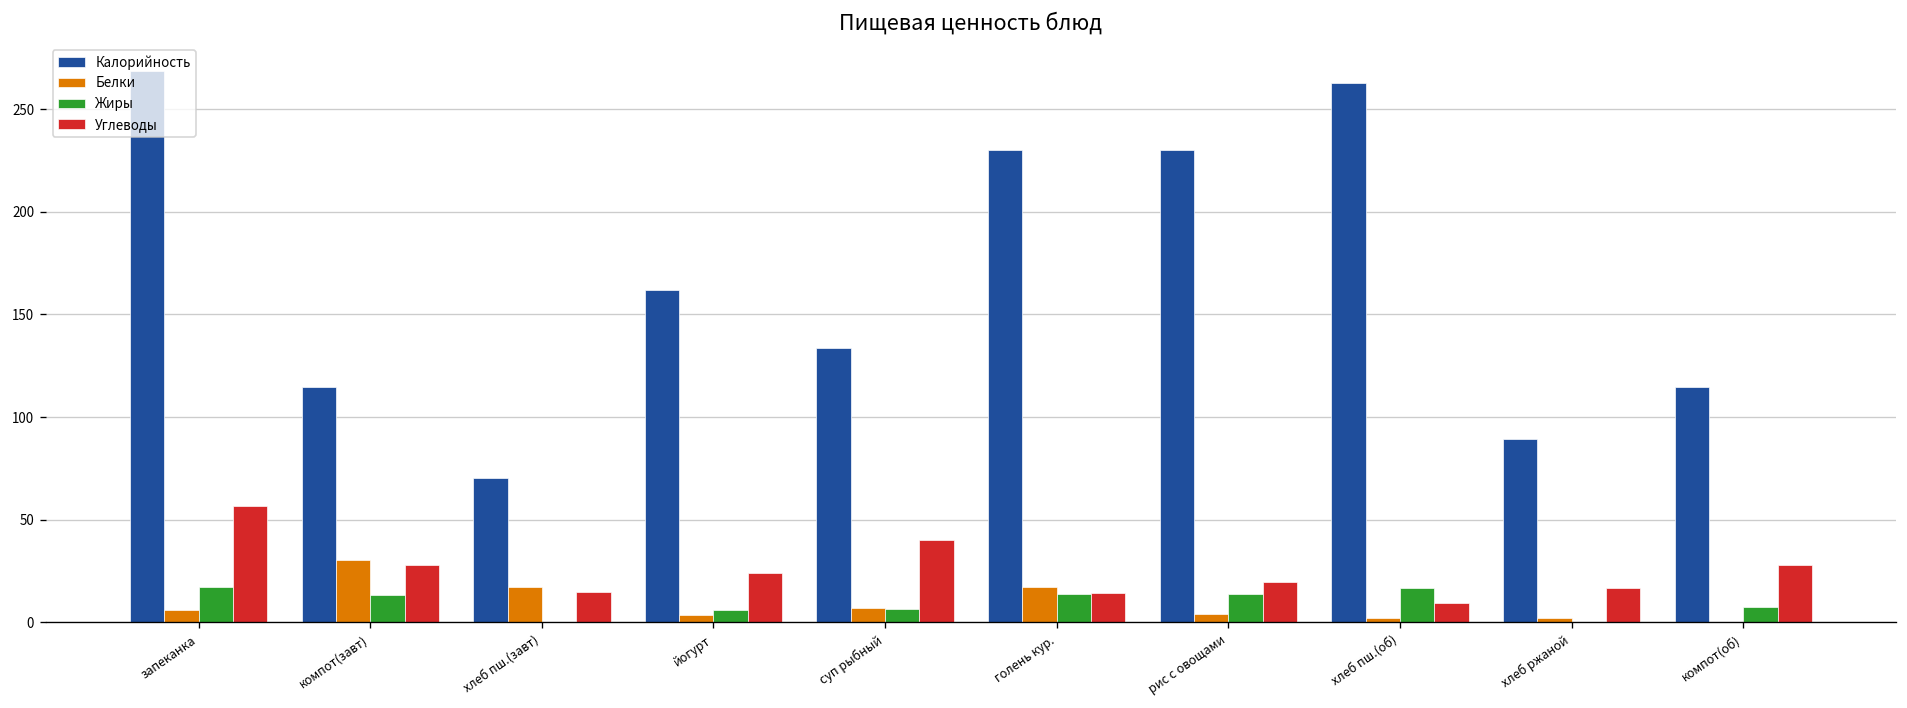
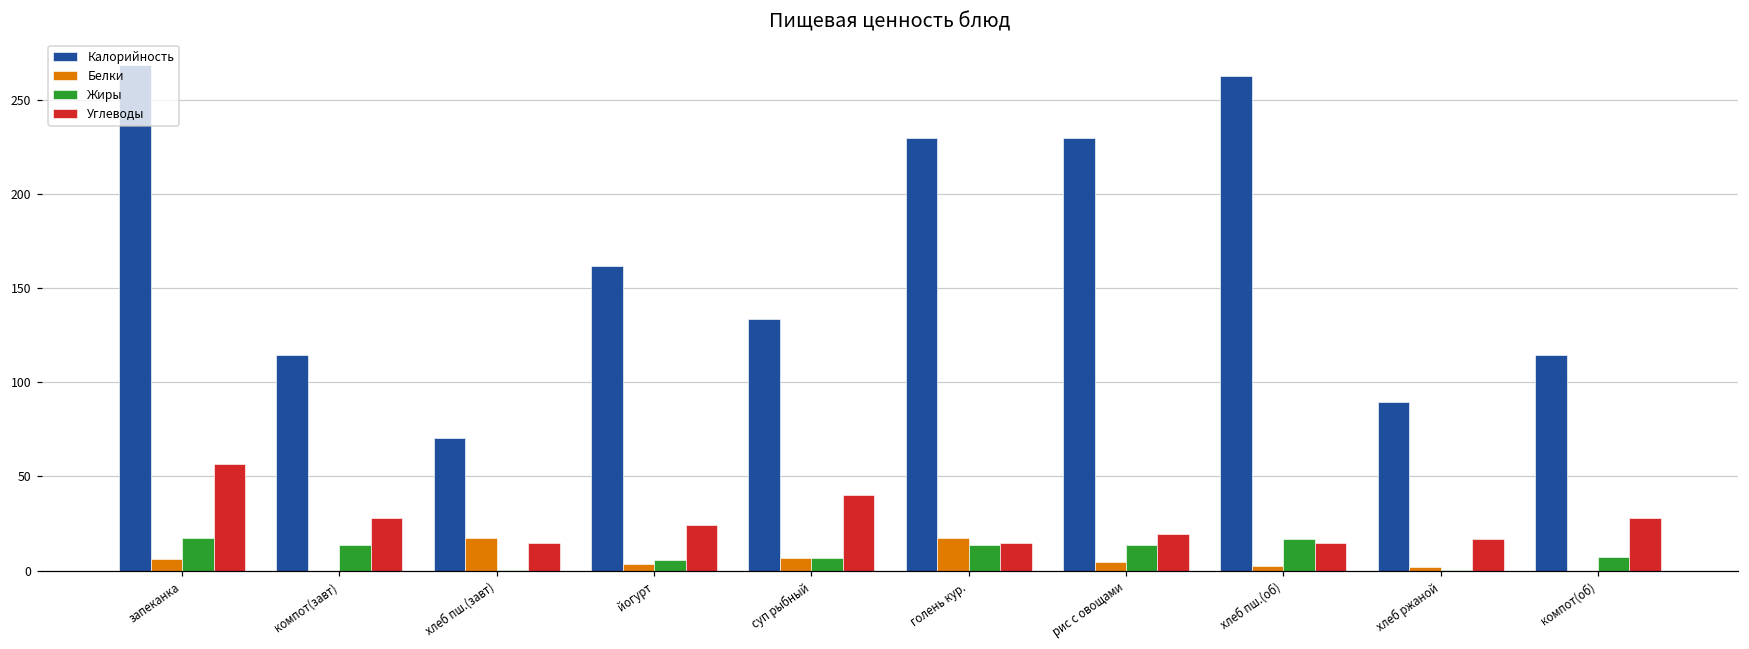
  {
    "Калорийность": {
      "компот(завт)": 115,
      "хлеб пш.(завт)": 70,
      "йогурт": 162,
      "суп рыбный": 134,
      "голень кур.": 230,
      "рис с овощами": 230,
      "хлеб пш.(об)": 263,
      "хлеб ржаной": 89,
      "компот(об)": 115
    },
    "Белки": {
      "запеканка": 6,
-     "компот(завт)": 31,
+     "компот(завт)": 0,
      "хлеб пш.(завт)": 17,
      "йогурт": 4,
      "суп рыбный": 7,
      "голень кур.": 17,
      "рис с овощами": 4,
      "хлеб пш.(об)": 2,
      "хлеб ржаной": 2,
      "компот(об)": 0
    },
    "Жиры": {
      "запеканка": 17,
      "компот(завт)": 14,
      "йогурт": 6,
      "суп рыбный": 7,
      "голень кур.": 14,
      "рис с овощами": 14,
      "хлеб пш.(об)": 17,
      "компот(об)": 7
    },
    "Углеводы": {
      "запеканка": 57,
      "компот(завт)": 28,
      "хлеб пш.(завт)": 15,
      "йогурт": 24,
      "суп рыбный": 40,
      "голень кур.": 15,
      "рис с овощами": 20,
-     "хлеб пш.(об)": 9,
+     "хлеб пш.(об)": 15,
      "хлеб ржаной": 17,
      "компот(об)": 28
    }
  }
